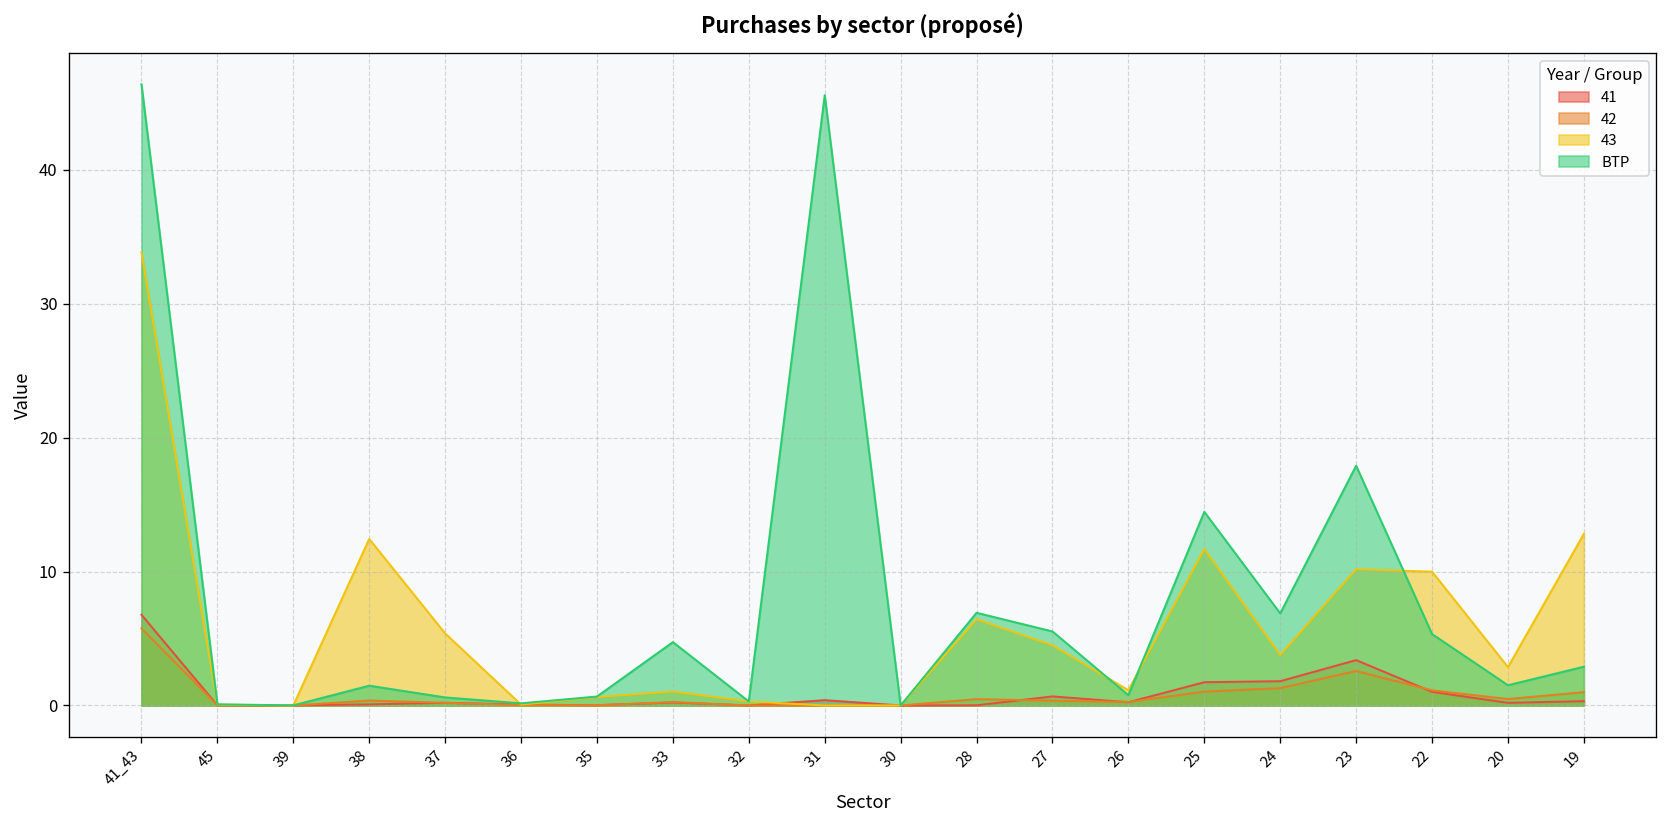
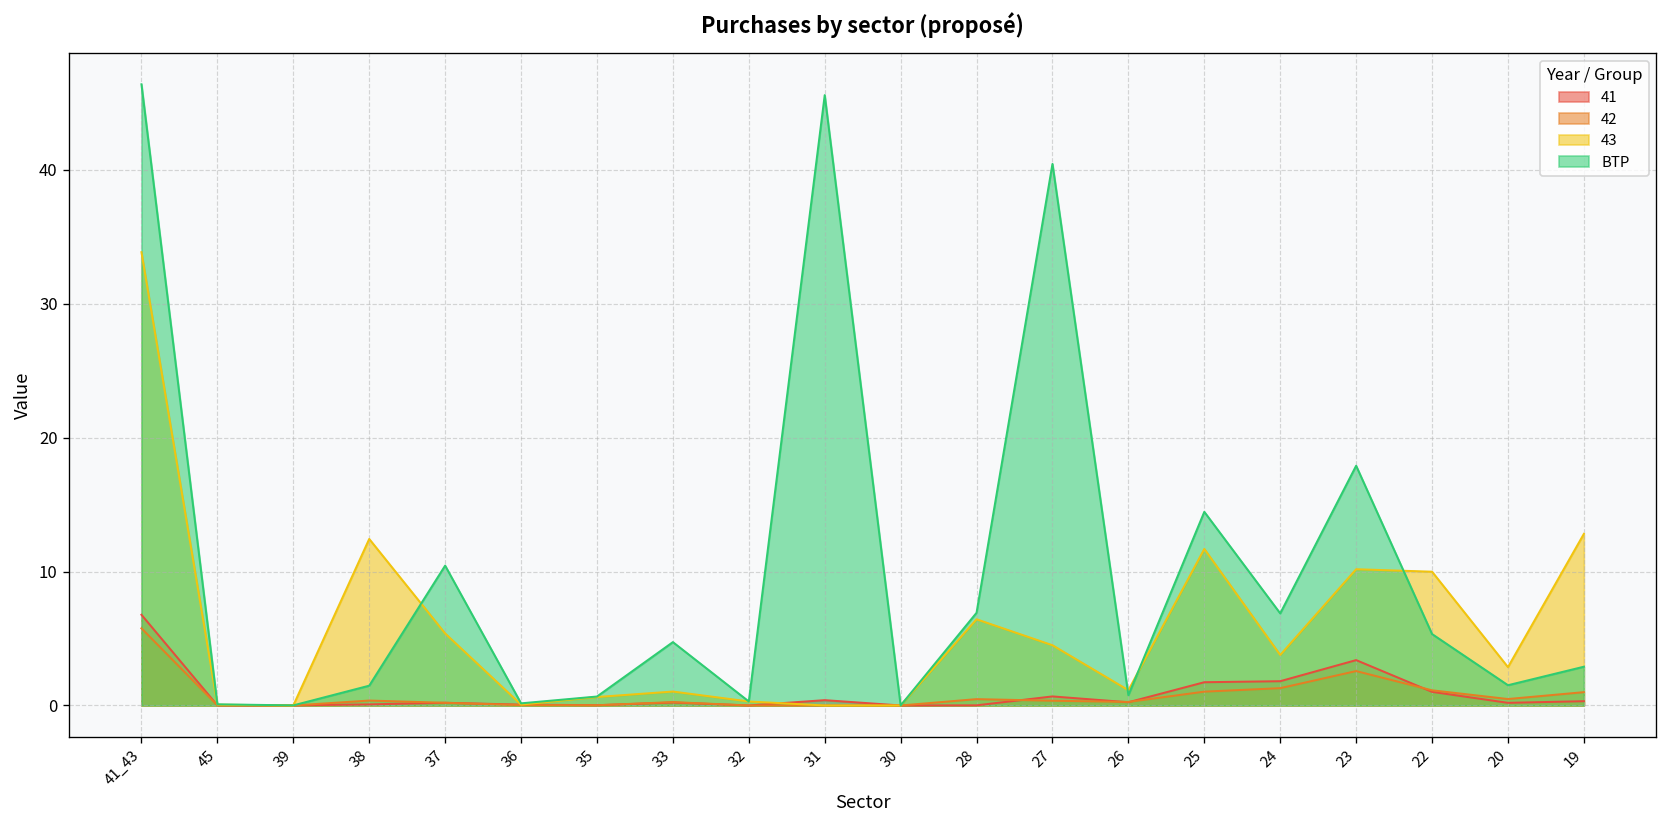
  {
    "43": {
      "41_43": 33.9,
      "38": 12.4,
      "37": 5.4,
      "33": 1.0,
      "28": 6.4,
      "27": 4.5,
      "26": 1.1,
      "25": 11.7,
      "24": 3.8,
      "23": 10.2,
      "22": 10.0,
      "20": 2.9,
      "19": 12.8
    },
    "BTP": {
      "41_43": 46.4,
      "38": 1.5,
-     "37": 0.6,
+     "37": 10.4,
      "33": 4.7,
      "31": 45.6,
      "28": 6.9,
-     "27": 5.5,
+     "27": 40.5,
      "26": 0.8,
      "25": 14.5,
      "24": 6.9,
      "23": 17.9,
      "22": 5.3,
      "20": 1.5,
      "19": 2.9
    }
  }
